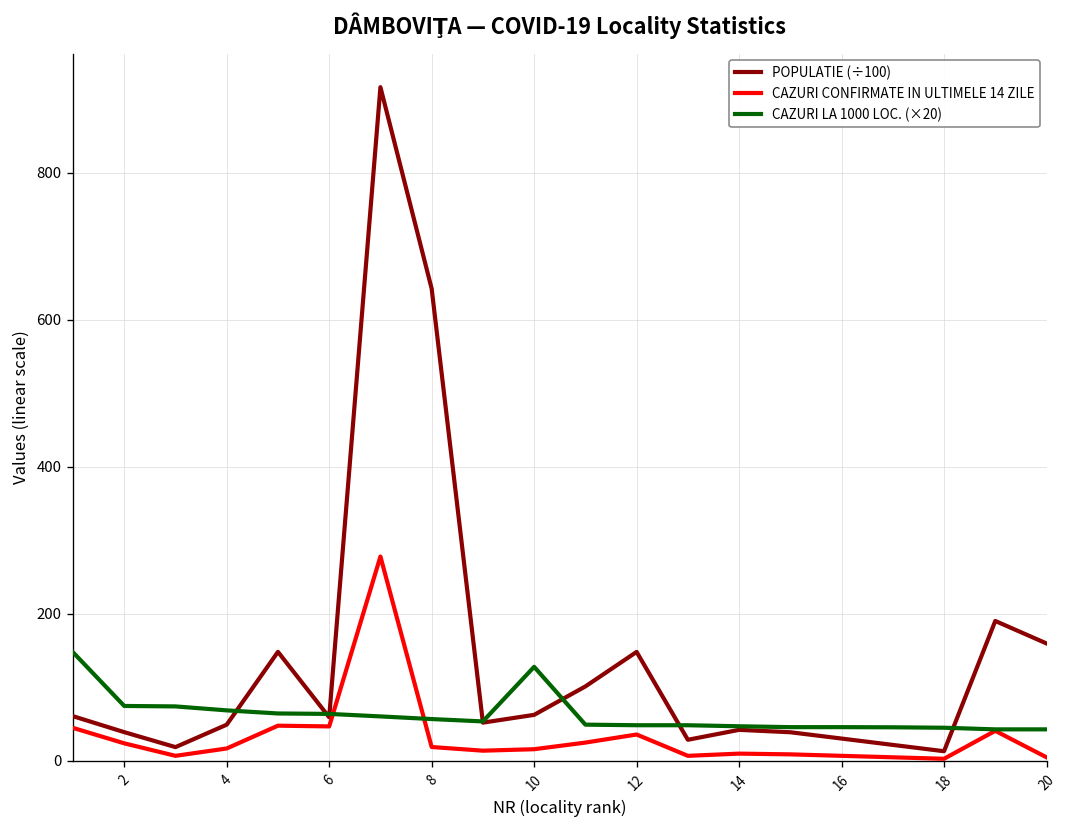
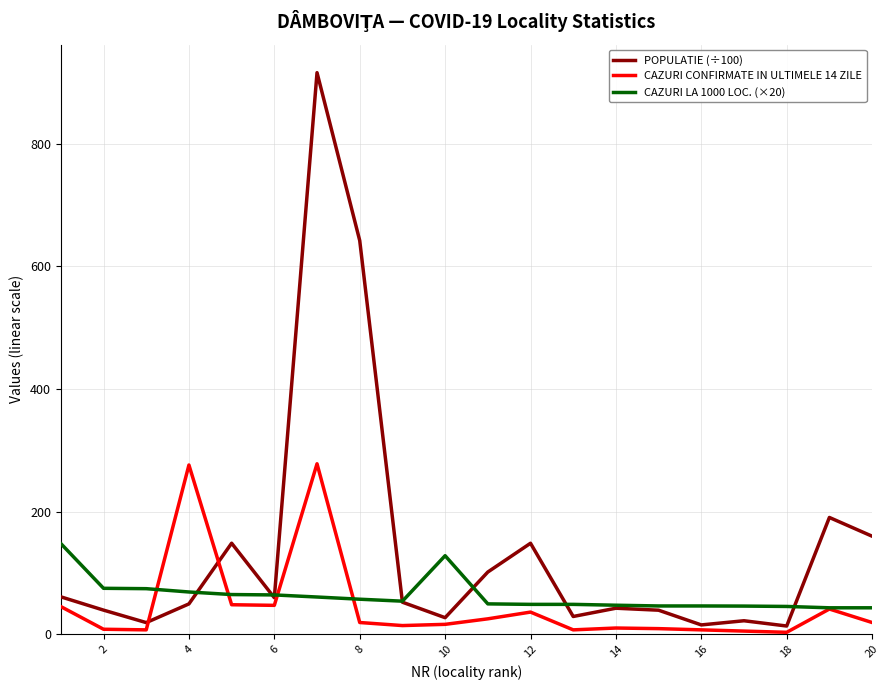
  {
    "POPULATIE (÷100)": {
-     "10": 60,
-     "16": 30
+     "10": 30,
+     "16": 20
    },
    "CAZURI CONFIRMATE IN ULTIMELE 14 ZILE": {
-     "2": 20,
-     "4": 20,
-     "20": 10
+     "2": 10,
+     "4": 280,
+     "20": 20
    }
  }
